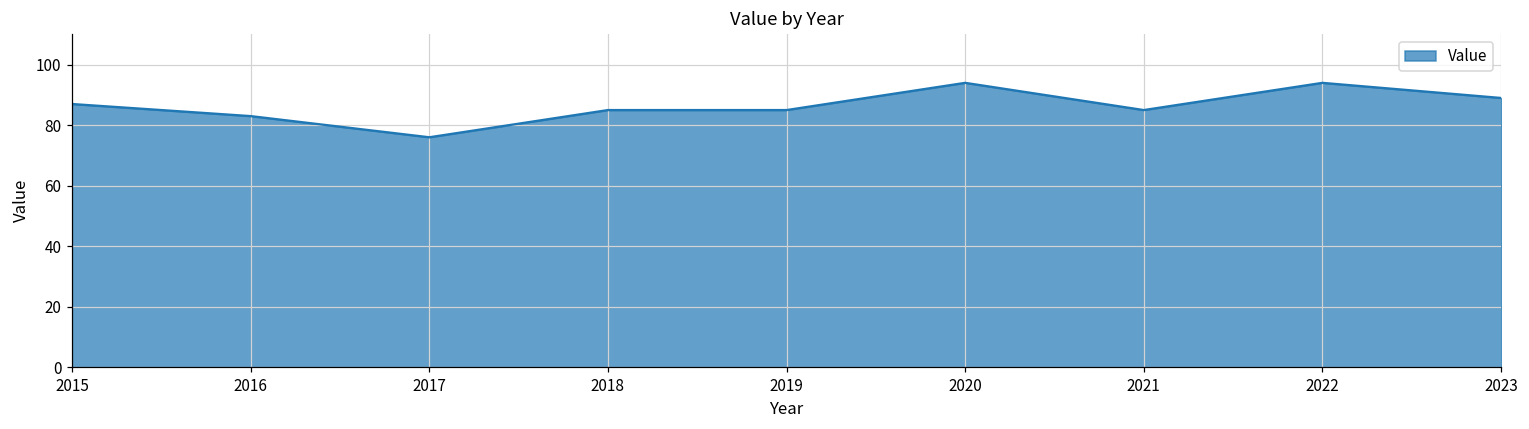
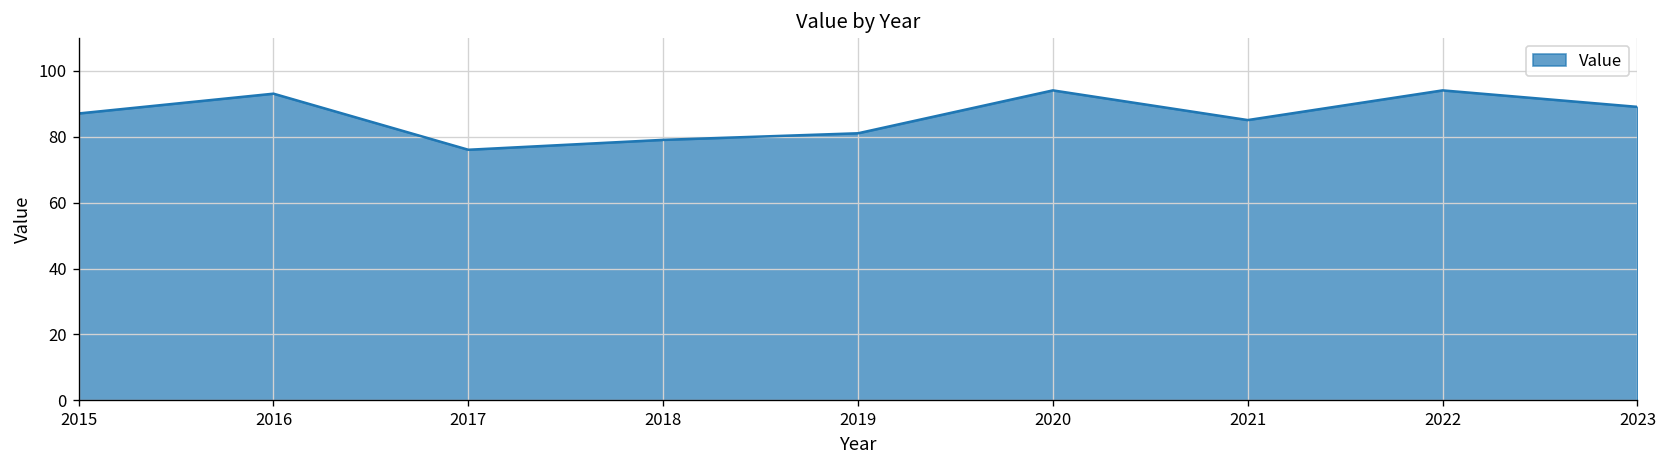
  {
    "2015": 87,
-   "2016": 83,
+   "2016": 93,
    "2017": 76,
-   "2018": 85,
-   "2019": 85,
+   "2018": 79,
+   "2019": 81,
    "2020": 94,
    "2021": 85,
    "2022": 94,
    "2023": 89
  }
